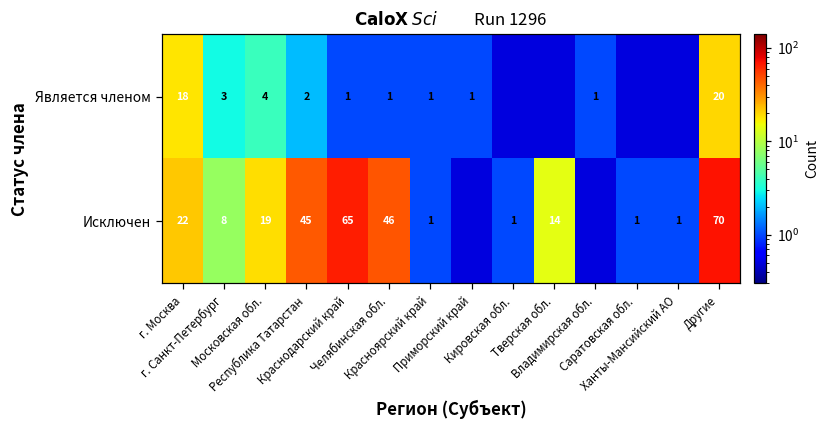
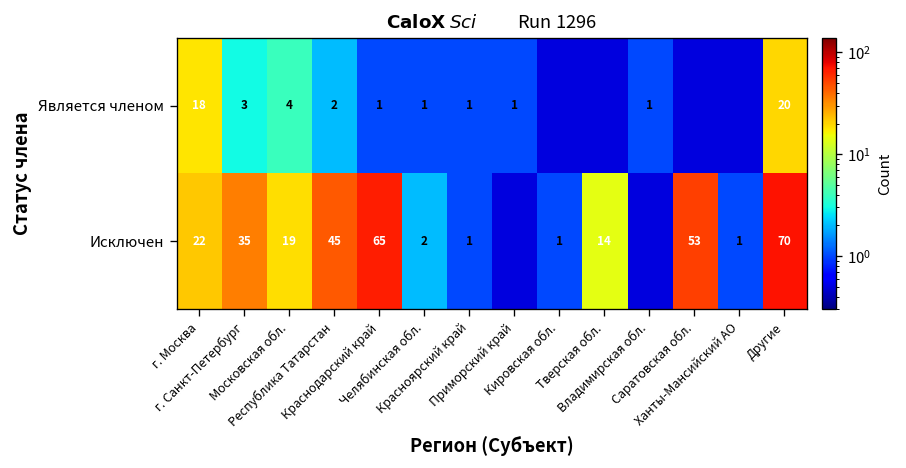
  {
    "Является членом": {
      "г. Москва": 18,
      "г. Санкт-Петербург": 3,
      "Московская обл.": 4,
      "Республика Татарстан": 2,
      "Краснодарский край": 1,
      "Челябинская обл.": 1,
      "Красноярский край": 1,
      "Приморский край": 1,
      "Владимирская обл.": 1,
      "Другие": 20
    },
    "Исключен": {
      "г. Москва": 22,
-     "г. Санкт-Петербург": 8,
+     "г. Санкт-Петербург": 35,
      "Московская обл.": 19,
      "Республика Татарстан": 45,
      "Краснодарский край": 65,
-     "Челябинская обл.": 46,
+     "Челябинская обл.": 2,
      "Красноярский край": 1,
      "Кировская обл.": 1,
      "Тверская обл.": 14,
-     "Саратовская обл.": 1,
+     "Саратовская обл.": 53,
      "Ханты-Мансийский АО": 1,
      "Другие": 70
    }
  }
